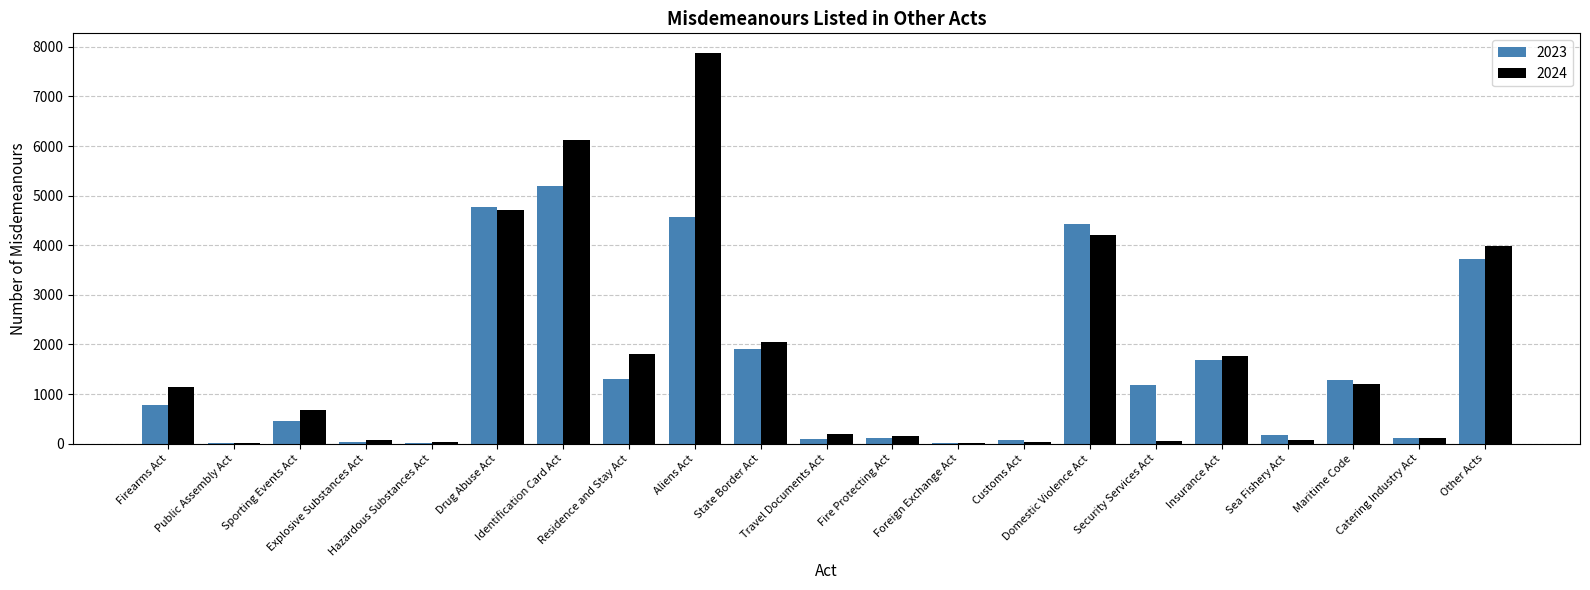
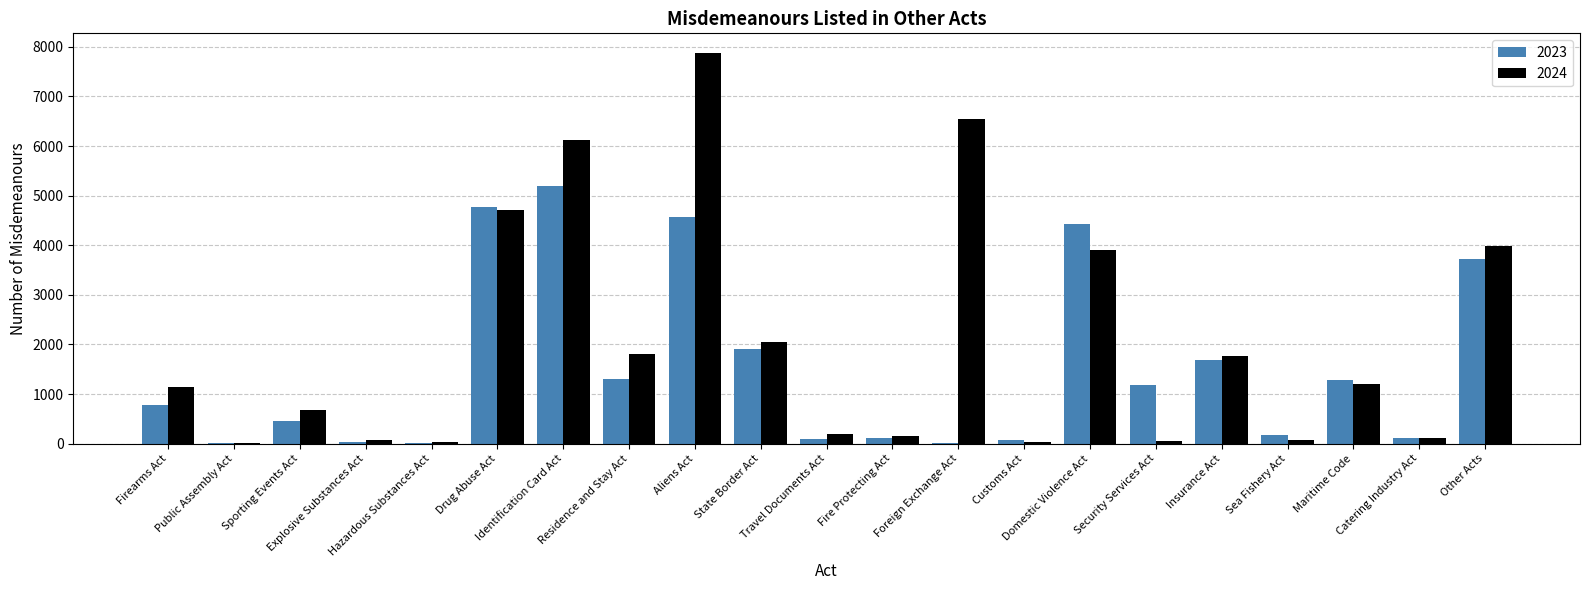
  {
    "2023": {
      "Firearms Act": 800,
      "Sporting Events Act": 400,
      "Drug Abuse Act": 4800,
      "Identification Card Act": 5200,
      "Residence and Stay Act": 1300,
      "Aliens Act": 4600,
      "State Border Act": 1900,
      "Travel Documents Act": 100,
      "Fire Protecting Act": 100,
      "Customs Act": 100,
      "Domestic Violence Act": 4400,
      "Security Services Act": 1200,
      "Insurance Act": 1700,
      "Sea Fishery Act": 200,
      "Maritime Code": 1300,
      "Catering Industry Act": 100,
      "Other Acts": 3700
    },
    "2024": {
      "Firearms Act": 1100,
      "Sporting Events Act": 700,
      "Explosive Substances Act": 100,
      "Drug Abuse Act": 4700,
      "Identification Card Act": 6100,
      "Residence and Stay Act": 1800,
      "Aliens Act": 7900,
      "State Border Act": 2000,
      "Travel Documents Act": 200,
      "Fire Protecting Act": 200,
-     "Foreign Exchange Act": 0,
-     "Domestic Violence Act": 4200,
+     "Foreign Exchange Act": 6600,
+     "Domestic Violence Act": 3900,
      "Security Services Act": 100,
      "Insurance Act": 1800,
      "Sea Fishery Act": 100,
      "Maritime Code": 1200,
      "Catering Industry Act": 100,
      "Other Acts": 4000
    }
  }
